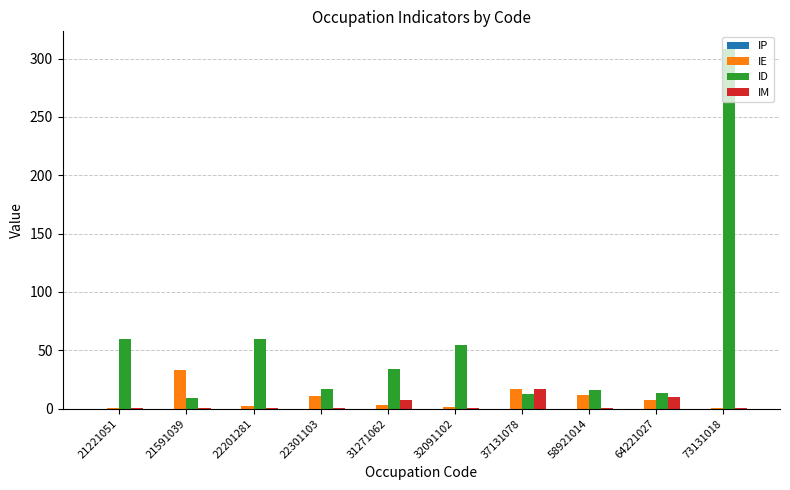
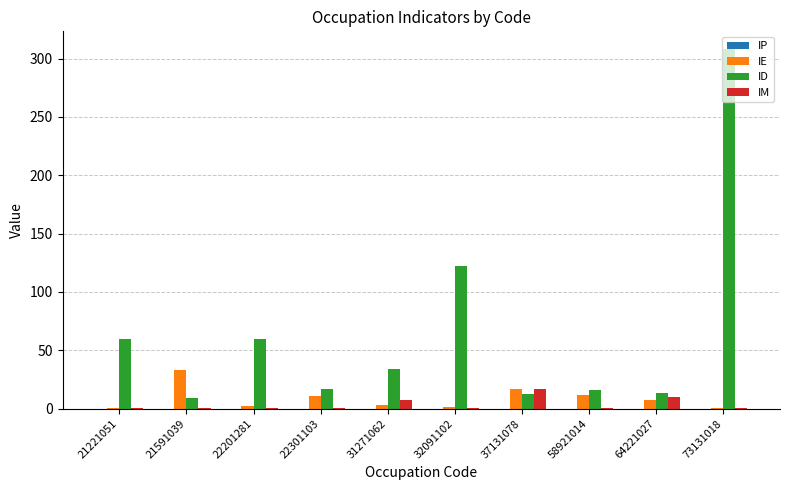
  {
    "IE": {
      "21591039": 33,
      "22201281": 2,
      "22301103": 11,
      "31271062": 3,
      "37131078": 17,
      "58921014": 12,
      "64221027": 8
    },
    "ID": {
      "21221051": 59,
      "21591039": 9,
      "22201281": 60,
      "22301103": 17,
      "31271062": 34,
-     "32091102": 54,
+     "32091102": 122,
      "37131078": 13,
      "58921014": 16,
      "64221027": 14
    },
    "IM": {
      "31271062": 8,
      "37131078": 17,
      "64221027": 10
    }
  }
